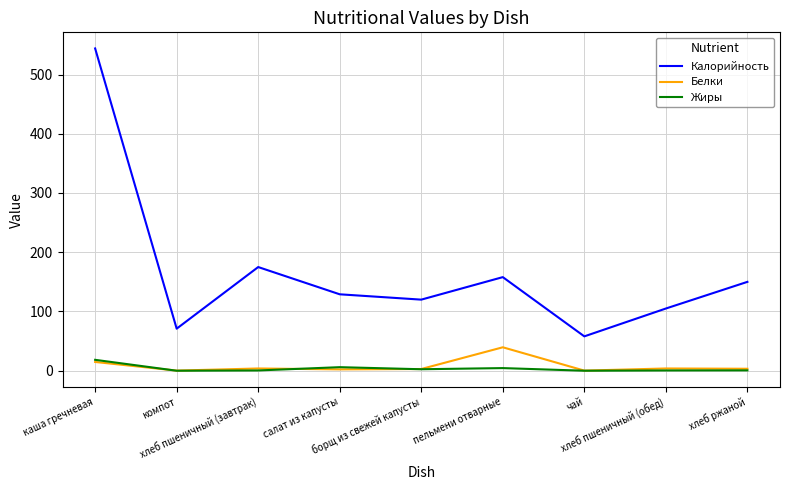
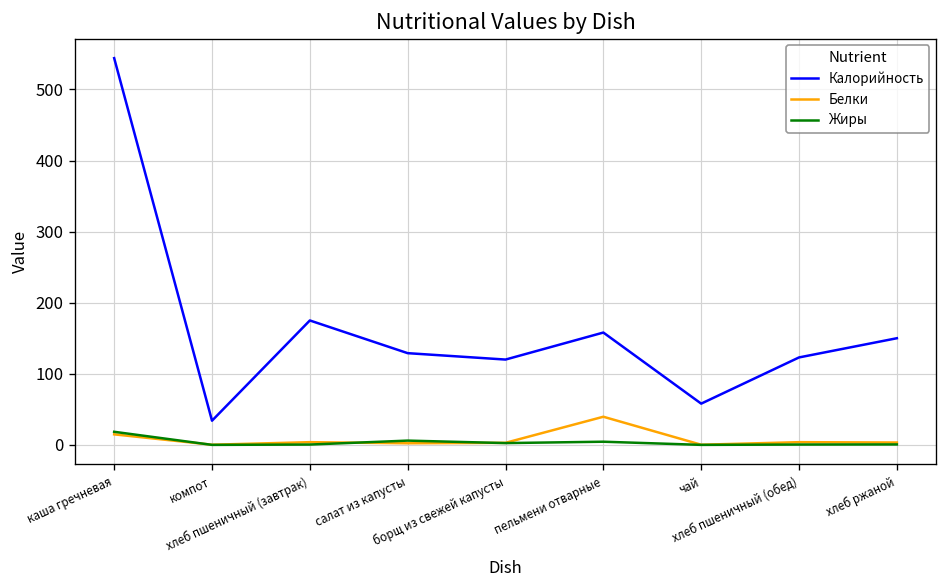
  {
    "Калорийность": {
      "каша гречневая": 540,
-     "компот": 70,
+     "компот": 30,
      "хлеб пшеничный (завтрак)": 180,
      "салат из капусты": 130,
      "борщ из свежей капусты": 120,
      "пельмени отварные": 160,
      "чай": 60,
-     "хлеб пшеничный (обед)": 110,
+     "хлеб пшеничный (обед)": 120,
      "хлеб ржаной": 150
    },
    "Белки": {
      "пельмени отварные": 40
    },
    "Жиры": {
      "пельмени отварные": 0
    }
  }
